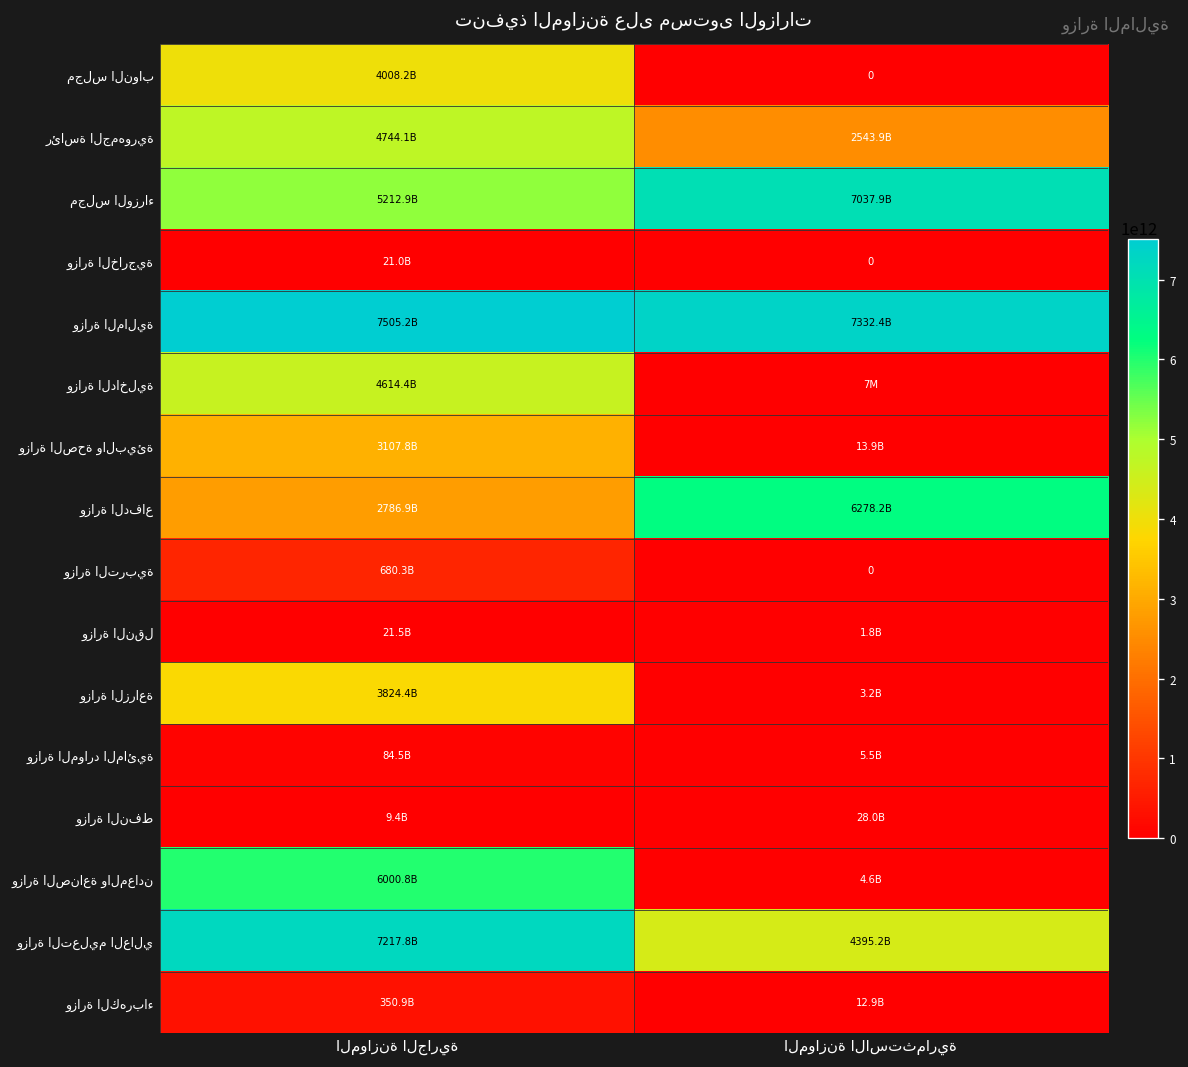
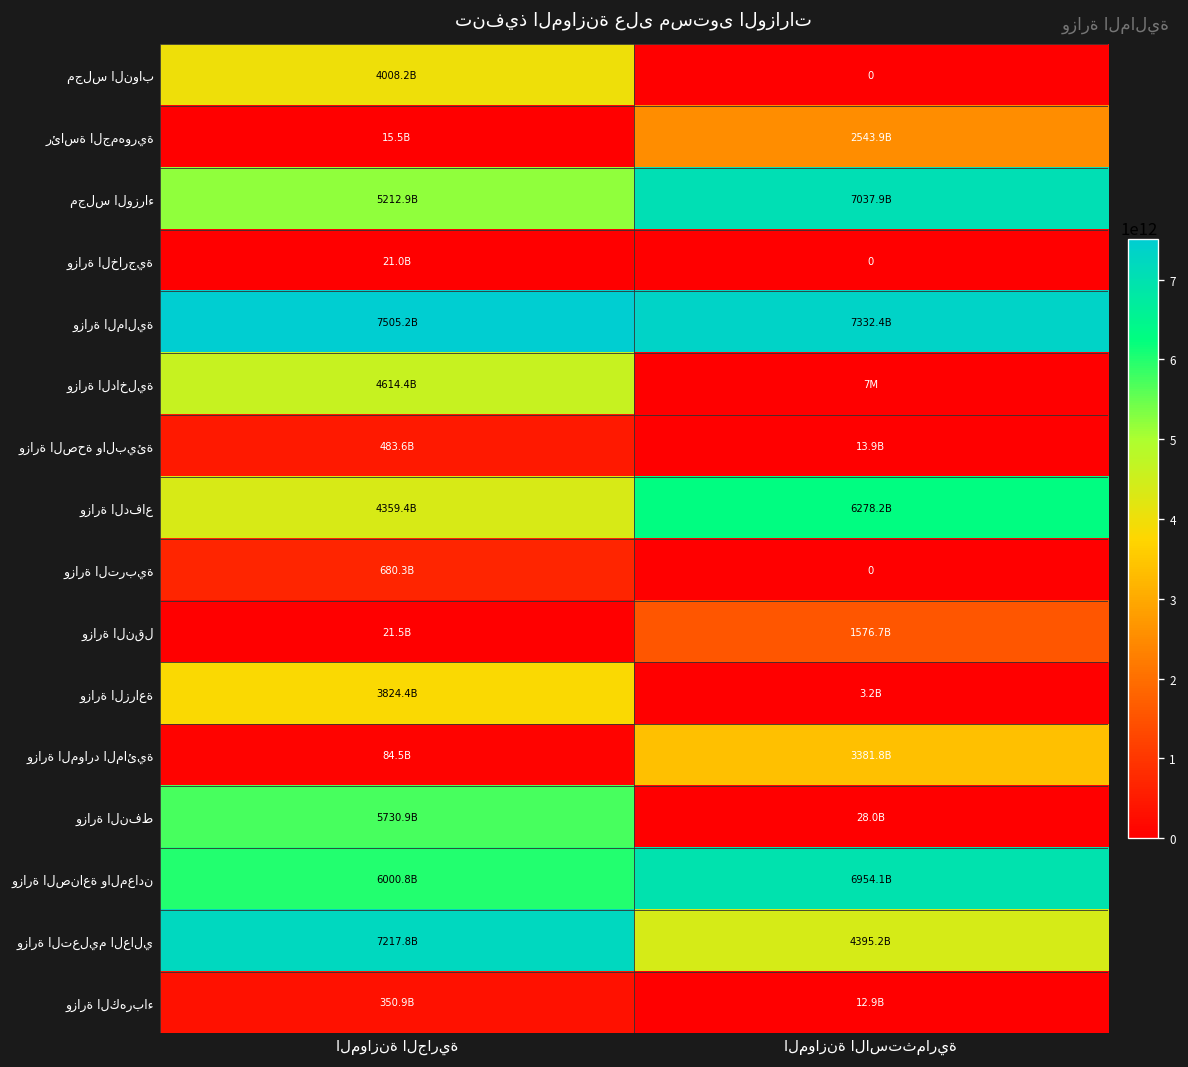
  {
    "مجلس النواب": {
      "الموازنة الجارية": "4008.2B",
      "الموازنة الاستثمارية": "0"
    },
    "رئاسة الجمهورية": {
-     "الموازنة الجارية": "4744.1B",
+     "الموازنة الجارية": "15.5B",
      "الموازنة الاستثمارية": "2543.9B"
    },
    "مجلس الوزراء": {
      "الموازنة الجارية": "5212.9B",
      "الموازنة الاستثمارية": "7037.9B"
    },
    "وزارة الخارجية": {
      "الموازنة الجارية": "21.0B",
      "الموازنة الاستثمارية": "0"
    },
    "وزارة المالية": {
      "الموازنة الجارية": "7505.2B",
      "الموازنة الاستثمارية": "7332.4B"
    },
    "وزارة الداخلية": {
      "الموازنة الجارية": "4614.4B",
      "الموازنة الاستثمارية": "7M"
    },
    "وزارة الصحة والبيئة": {
-     "الموازنة الجارية": "3107.8B",
+     "الموازنة الجارية": "483.6B",
      "الموازنة الاستثمارية": "13.9B"
    },
    "وزارة الدفاع": {
-     "الموازنة الجارية": "2786.9B",
+     "الموازنة الجارية": "4359.4B",
      "الموازنة الاستثمارية": "6278.2B"
    },
    "وزارة التربية": {
      "الموازنة الجارية": "680.3B",
      "الموازنة الاستثمارية": "0"
    },
    "وزارة النقل": {
      "الموازنة الجارية": "21.5B",
-     "الموازنة الاستثمارية": "1.8B"
+     "الموازنة الاستثمارية": "1576.7B"
    },
    "وزارة الزراعة": {
      "الموازنة الجارية": "3824.4B",
      "الموازنة الاستثمارية": "3.2B"
    },
    "وزارة الموارد المائية": {
      "الموازنة الجارية": "84.5B",
-     "الموازنة الاستثمارية": "5.5B"
+     "الموازنة الاستثمارية": "3381.8B"
    },
    "وزارة النفط": {
-     "الموازنة الجارية": "9.4B",
+     "الموازنة الجارية": "5730.9B",
      "الموازنة الاستثمارية": "28.0B"
    },
    "وزارة الصناعة والمعادن": {
      "الموازنة الجارية": "6000.8B",
-     "الموازنة الاستثمارية": "4.6B"
+     "الموازنة الاستثمارية": "6954.1B"
    },
    "وزارة التعليم العالي": {
      "الموازنة الجارية": "7217.8B",
      "الموازنة الاستثمارية": "4395.2B"
    },
    "وزارة الكهرباء": {
      "الموازنة الجارية": "350.9B",
      "الموازنة الاستثمارية": "12.9B"
    }
  }
